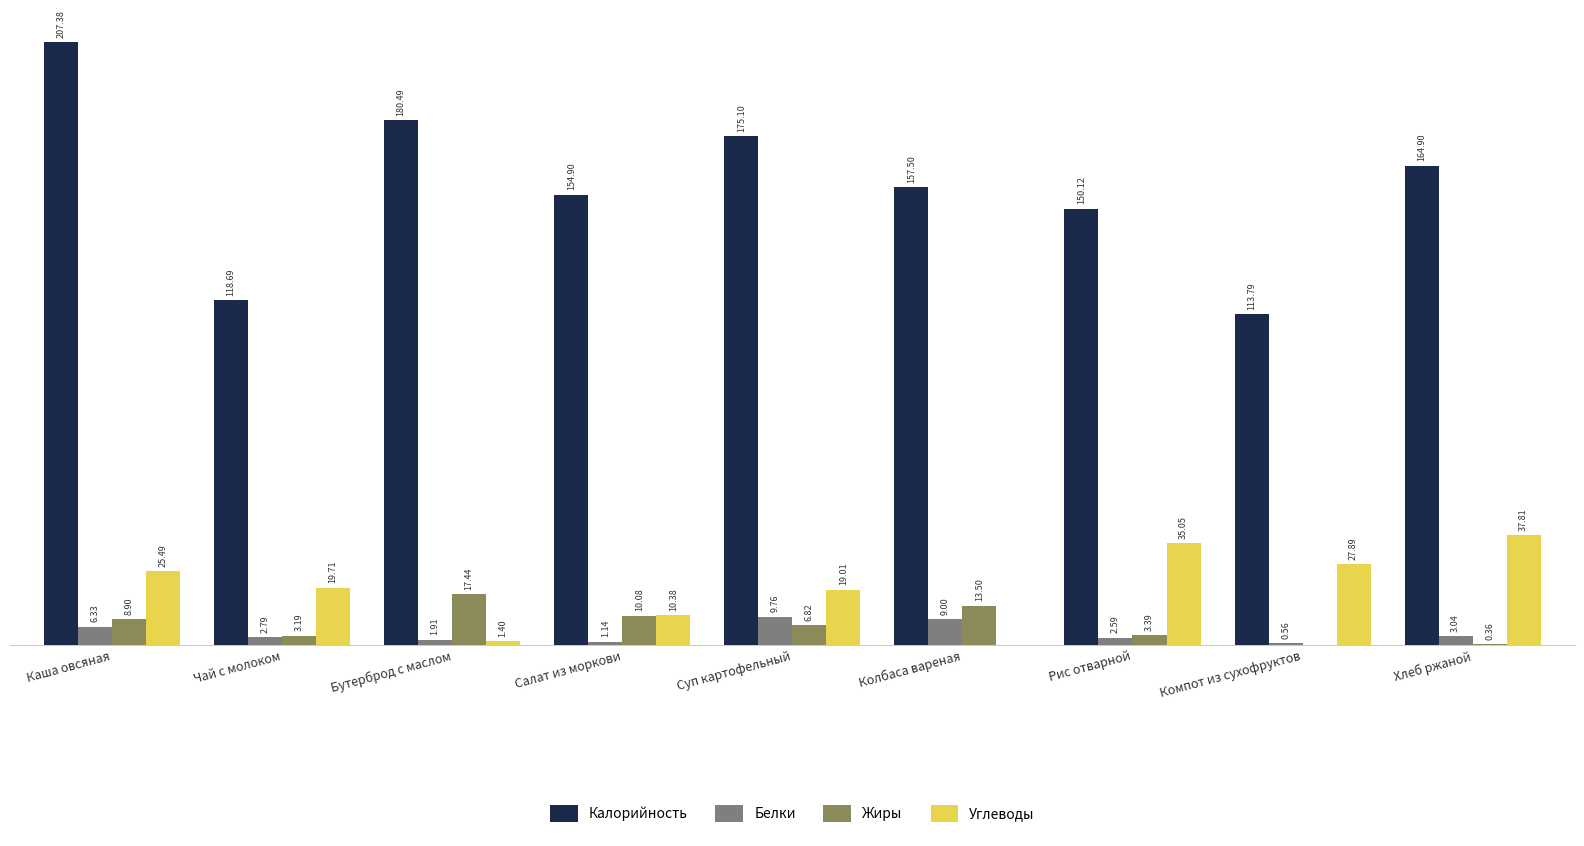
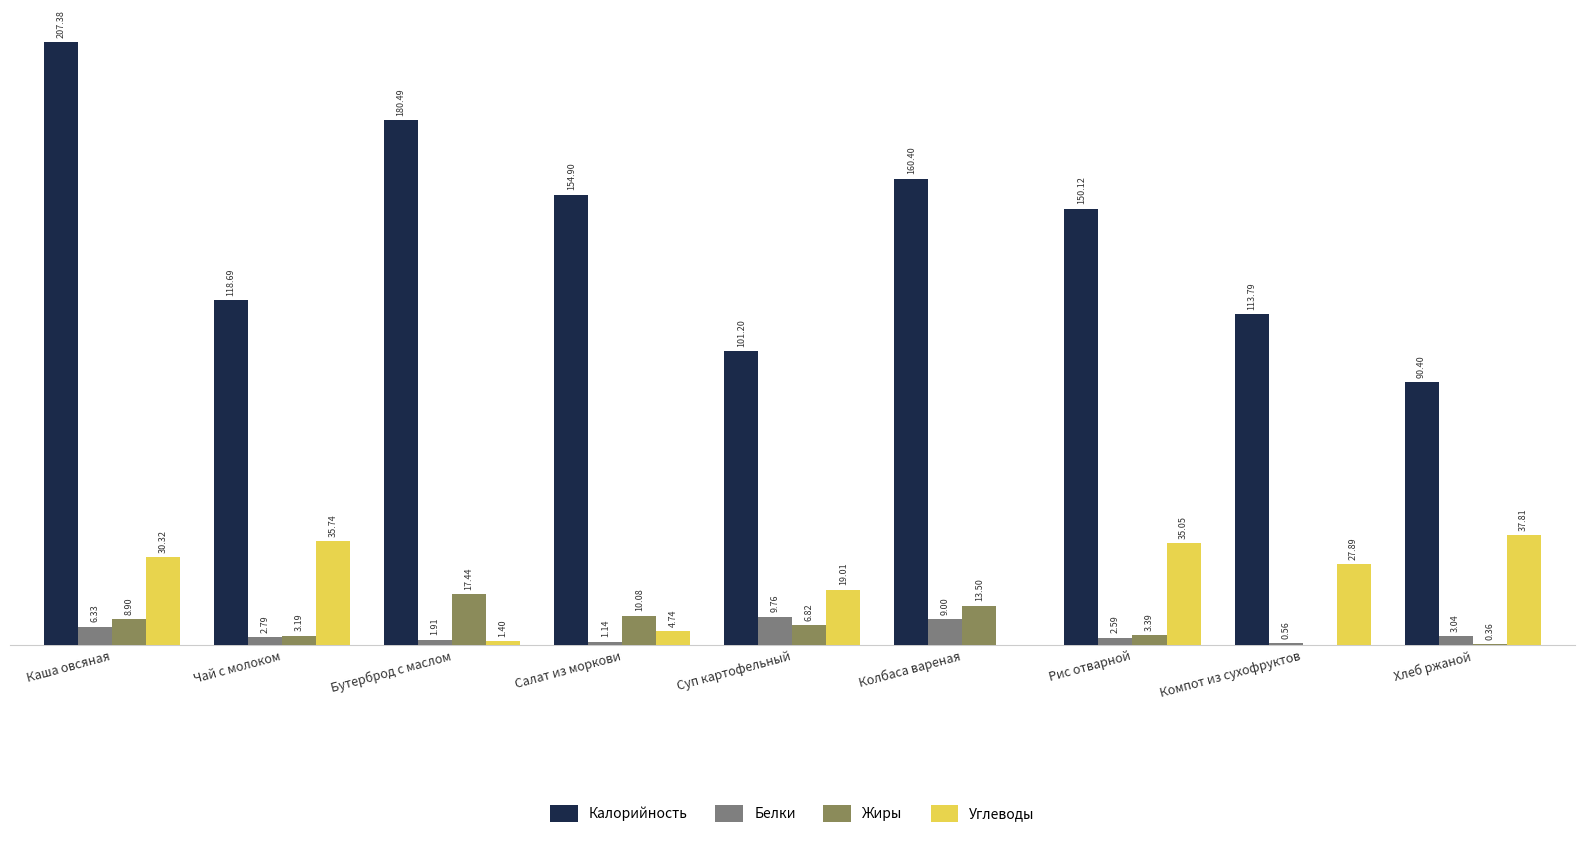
  {
    "Калорийность": {
      "Каша овсяная": 207.38,
      "Чай с молоком": 118.69,
      "Бутерброд с маслом": 180.49,
      "Салат из моркови": 154.90,
-     "Суп картофельный": 175.10,
-     "Колбаса вареная": 157.50,
+     "Суп картофельный": 101.20,
+     "Колбаса вареная": 160.40,
      "Рис отварной": 150.12,
      "Компот из сухофруктов": 113.79,
-     "Хлеб ржаной": 164.90
+     "Хлеб ржаной": 90.40
    },
    "Углеводы": {
-     "Каша овсяная": 25.49,
-     "Чай с молоком": 19.71,
+     "Каша овсяная": 30.32,
+     "Чай с молоком": 35.74,
      "Бутерброд с маслом": 1.40,
-     "Салат из моркови": 10.38,
+     "Салат из моркови": 4.74,
      "Суп картофельный": 19.01,
      "Рис отварной": 35.05,
      "Компот из сухофруктов": 27.89,
      "Хлеб ржаной": 37.81
    }
  }
